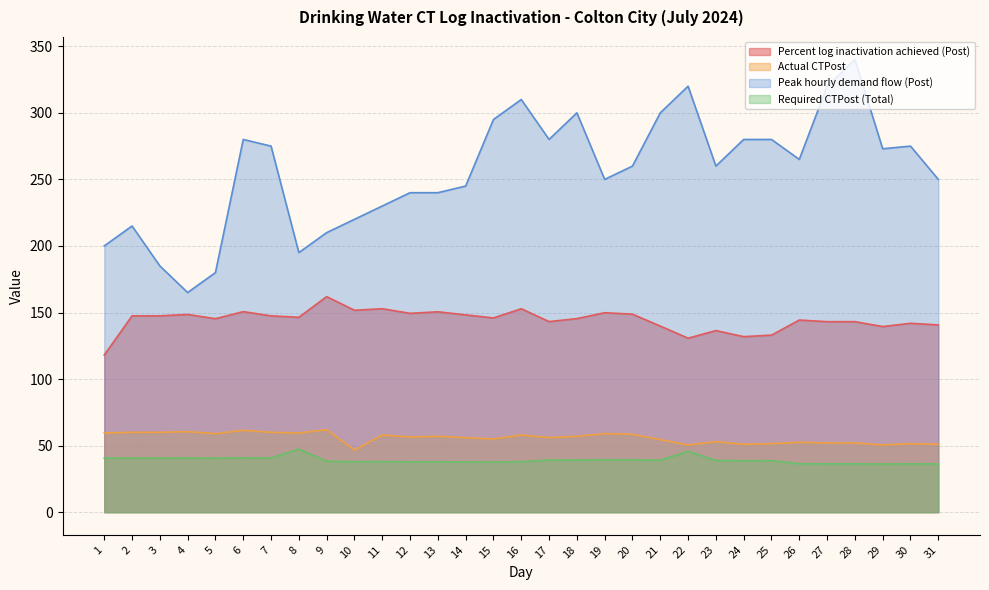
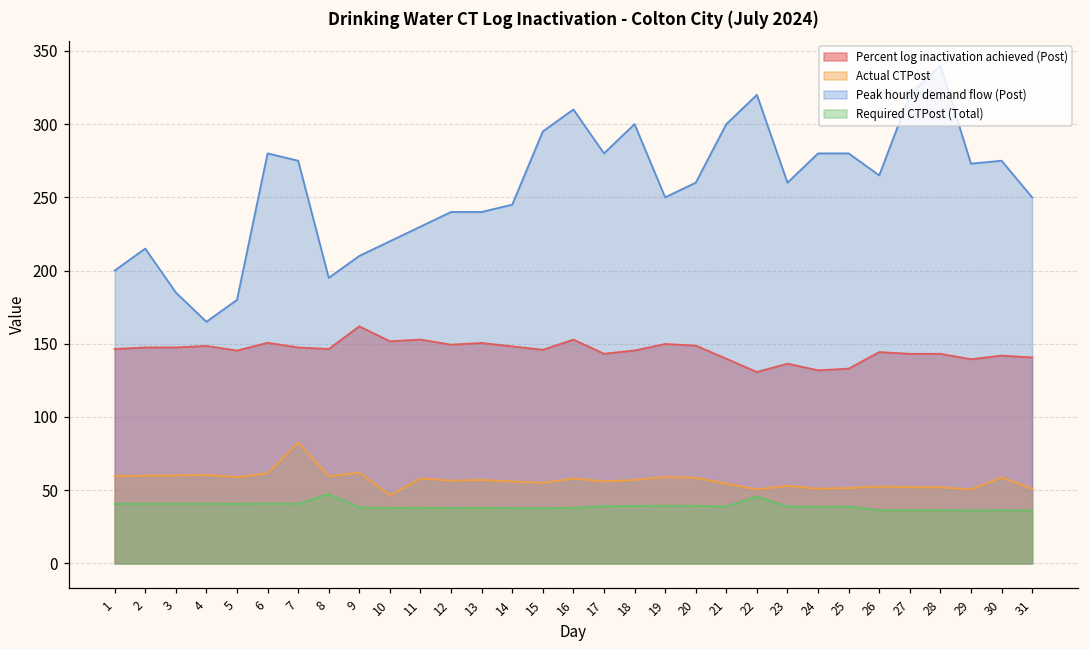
  {
    "Percent log inactivation achieved (Post)": {
-     "1": 118,
+     "1": 146,
      "2": 147,
      "3": 147,
      "4": 149,
      "5": 145,
      "6": 151,
      "7": 147,
      "8": 146,
      "9": 162,
      "10": 152,
      "11": 153,
      "12": 149,
      "13": 151,
      "14": 148,
      "15": 146,
      "16": 153,
      "17": 143,
      "18": 145,
      "19": 150,
      "20": 149,
      "21": 140,
      "22": 131,
      "23": 136,
      "24": 132,
      "25": 133,
      "26": 144,
      "27": 143,
      "28": 143,
      "29": 139,
      "30": 142,
      "31": 141
    },
    "Actual CTPost": {
      "1": 60,
      "2": 60,
      "3": 60,
      "4": 61,
      "5": 59,
      "6": 62,
-     "7": 60,
+     "7": 83,
      "8": 60,
      "9": 62,
      "10": 47,
      "11": 58,
      "12": 57,
      "13": 57,
      "14": 56,
      "15": 55,
      "16": 58,
      "17": 56,
      "18": 57,
      "19": 59,
      "20": 59,
      "21": 55,
      "22": 51,
      "23": 53,
      "24": 51,
      "25": 52,
      "26": 53,
      "27": 52,
      "28": 52,
      "29": 51,
-     "30": 52,
+     "30": 59,
      "31": 51
    },
    "Peak hourly demand flow (Post)": {
      "1": 200,
      "2": 215,
      "3": 185,
      "4": 165,
      "5": 180,
      "6": 280,
      "7": 275,
      "8": 195,
      "9": 210,
      "10": 220,
      "11": 230,
      "12": 240,
      "13": 240,
      "14": 245,
      "15": 295,
      "16": 310,
      "17": 280,
      "18": 300,
      "19": 250,
      "20": 260,
      "21": 300,
      "22": 320,
      "23": 260,
      "24": 280,
      "25": 280,
      "26": 265,
      "29": 273,
      "30": 275,
      "31": 250
    },
    "Required CTPost (Total)": {
      "1": 41,
      "2": 41,
      "3": 41,
      "4": 41,
      "5": 41,
      "6": 41,
      "7": 41,
      "8": 47,
      "9": 38,
      "10": 38,
      "11": 38,
      "12": 38,
      "13": 38,
      "14": 38,
      "15": 38,
      "16": 38,
      "17": 39,
      "18": 39,
      "19": 39,
      "20": 39,
      "21": 39,
      "22": 46,
      "23": 39,
      "24": 39,
      "25": 39,
      "26": 36,
      "27": 36,
      "28": 36,
      "29": 36,
      "30": 36,
      "31": 36
    }
  }
